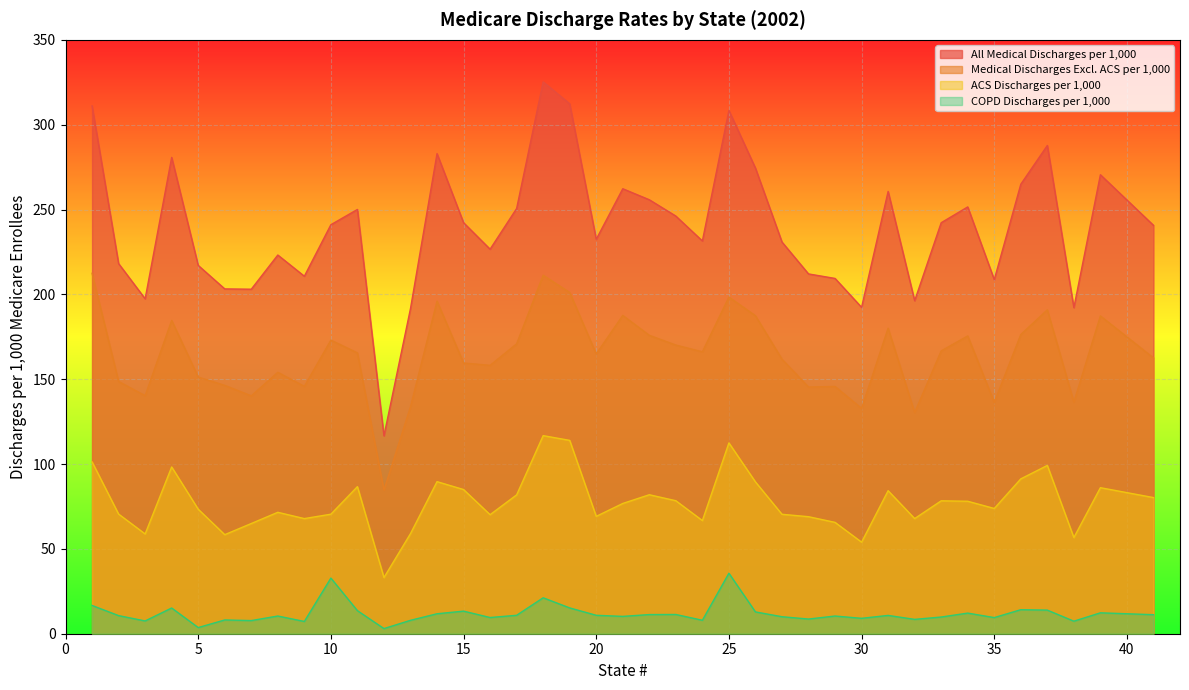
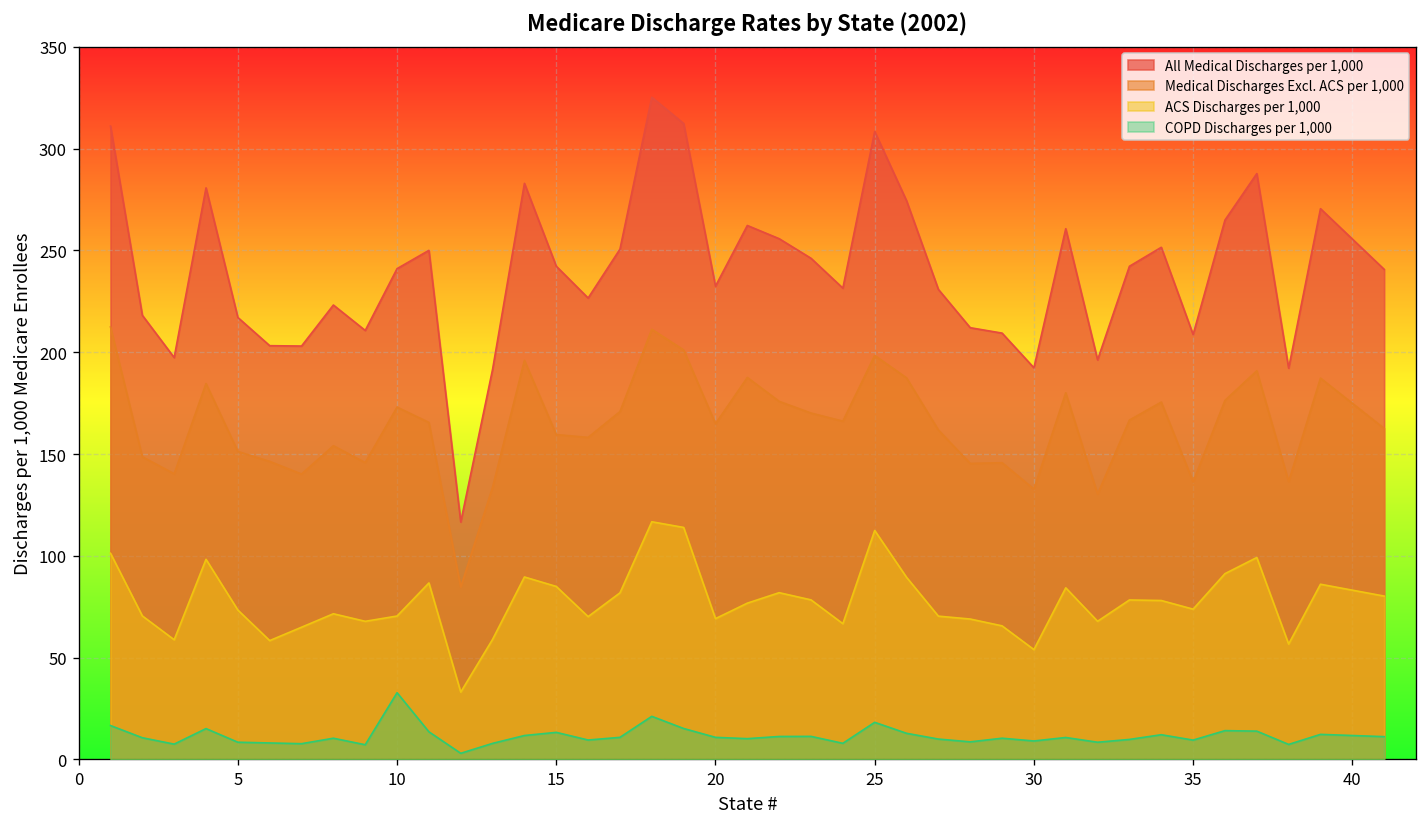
  {
    "ACS Discharges per 1,000": {
      "5": 73,
      "10": 70,
      "15": 85,
      "20": 69,
      "25": 112,
      "30": 54,
      "35": 74
    },
    "COPD Discharges per 1,000": {
-     "5": 4,
+     "5": 8,
      "10": 33,
      "15": 13,
      "20": 11,
-     "25": 36,
+     "25": 18,
      "30": 9,
      "35": 10
    }
  }
